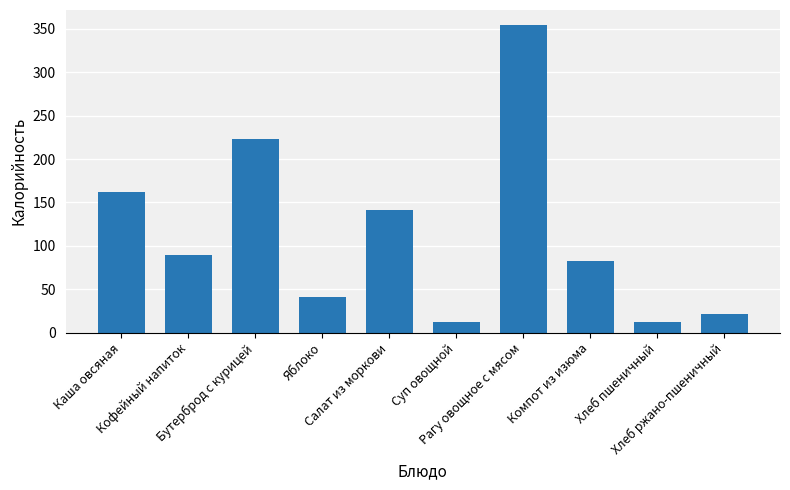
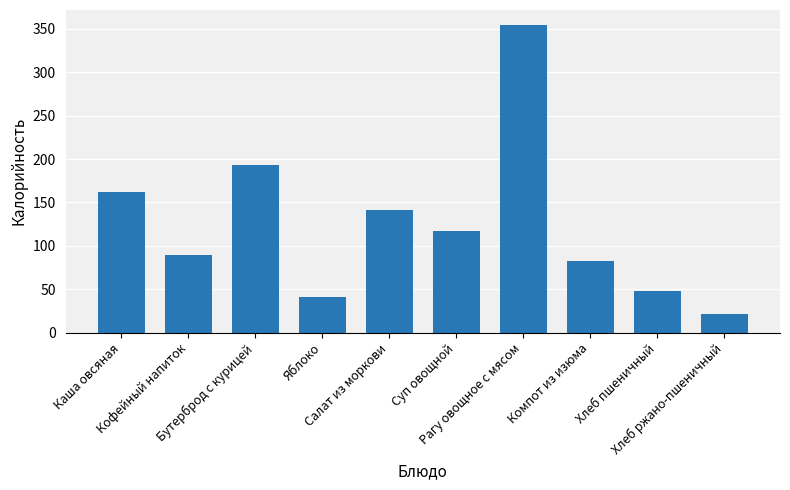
  {
    "Каша овсяная": 160,
    "Кофейный напиток": 90,
-   "Бутерброд с курицей": 220,
+   "Бутерброд с курицей": 190,
    "Яблоко": 40,
    "Салат из моркови": 140,
-   "Суп овощной": 10,
+   "Суп овощной": 120,
    "Рагу овощное с мясом": 350,
    "Компот из изюма": 80,
-   "Хлеб пшеничный": 10,
+   "Хлеб пшеничный": 50,
    "Хлеб ржано-пшеничный": 20
  }
